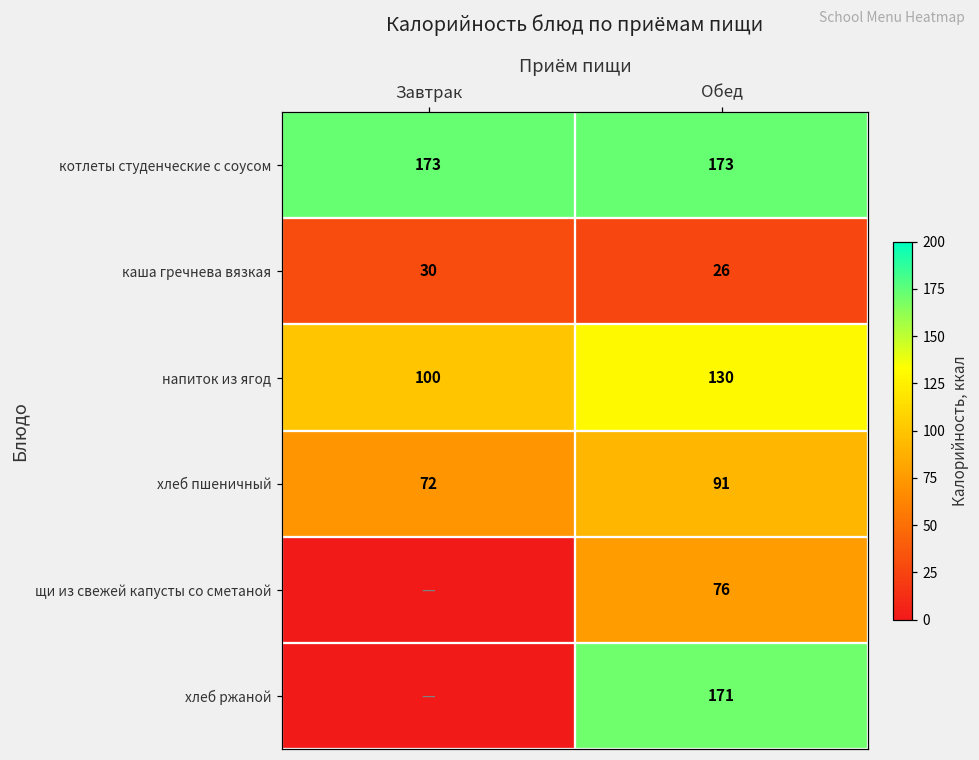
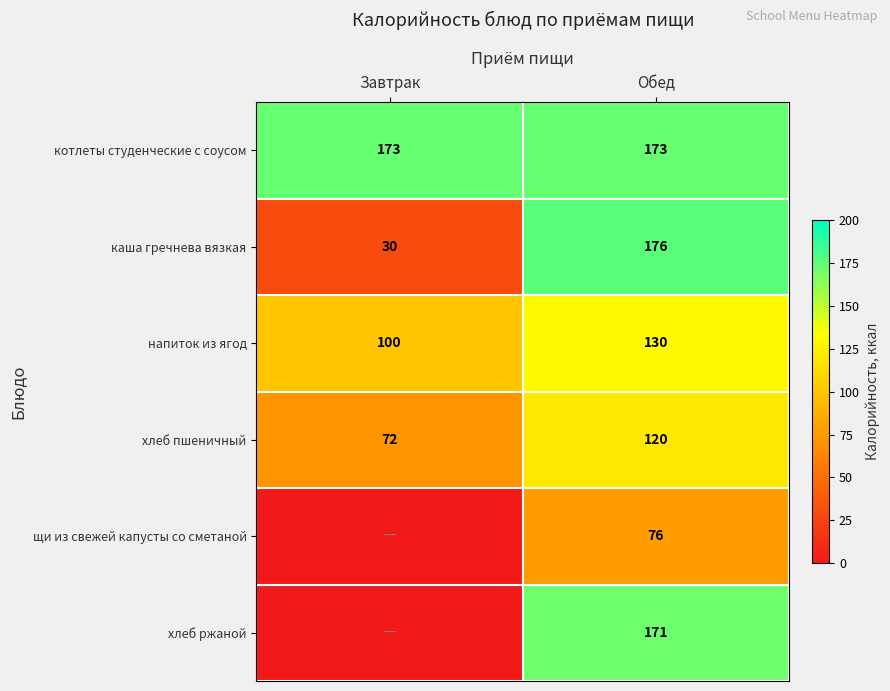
  {
    "котлеты студенческие с соусом": {
      "Завтрак": 173,
      "Обед": 173
    },
    "каша гречнева вязкая": {
      "Завтрак": 30,
-     "Обед": 26
+     "Обед": 176
    },
    "напиток из ягод": {
      "Завтрак": 100,
      "Обед": 130
    },
    "хлеб пшеничный": {
      "Завтрак": 72,
-     "Обед": 91
+     "Обед": 120
    },
    "щи из свежей капусты со сметаной": {
      "Обед": 76
    },
    "хлеб ржаной": {
      "Обед": 171
    }
  }
